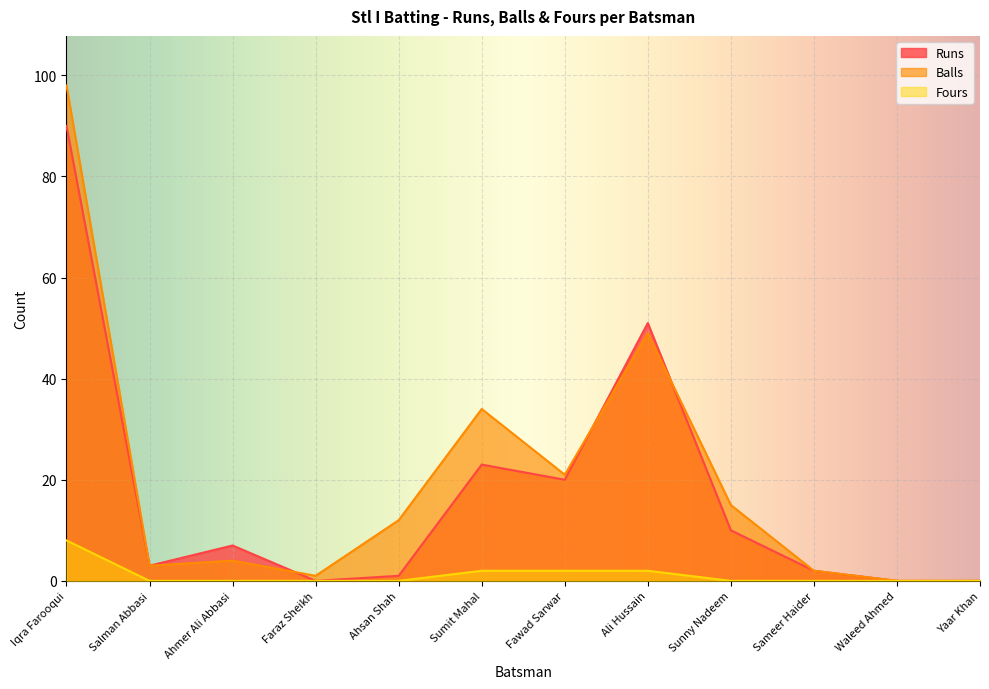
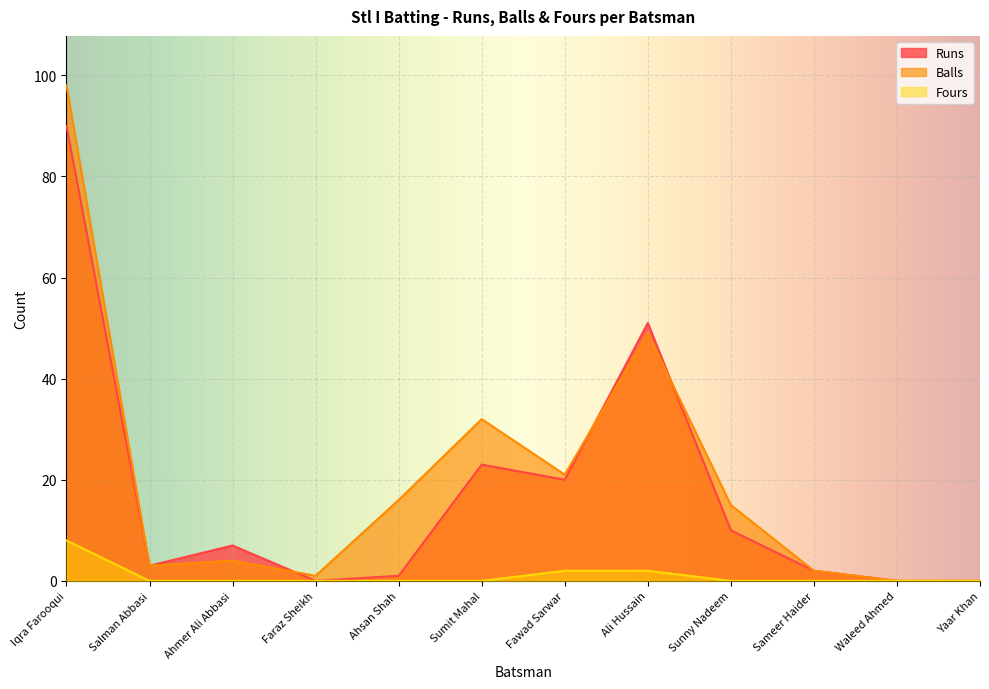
  {
    "Runs": {
      "Iqra Farooqui": 90,
      "Ahmer Ali Abbasi": 7,
      "Ahsan Shah": 1,
      "Sumit Mahal": 23,
      "Fawad Sarwar": 20,
      "Ali Hussain": 51,
      "Sunny Nadeem": 10
    },
    "Balls": {
      "Iqra Farooqui": 98,
      "Ahmer Ali Abbasi": 4,
      "Faraz Sheikh": 1,
-     "Ahsan Shah": 12,
-     "Sumit Mahal": 34,
+     "Ahsan Shah": 16,
+     "Sumit Mahal": 32,
      "Fawad Sarwar": 21,
      "Ali Hussain": 49,
      "Sunny Nadeem": 15
    },
    "Fours": {
      "Iqra Farooqui": 8,
      "Salman Abbasi": 0,
      "Ahmer Ali Abbasi": 0,
      "Ahsan Shah": 0,
-     "Sumit Mahal": 2,
+     "Sumit Mahal": 0,
      "Fawad Sarwar": 2,
      "Ali Hussain": 2,
      "Sunny Nadeem": 0,
      "Sameer Haider": 0
    }
  }
